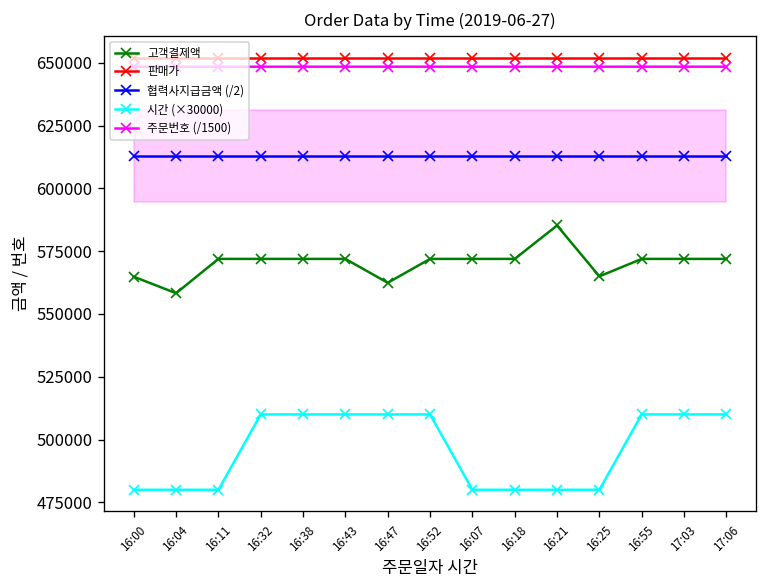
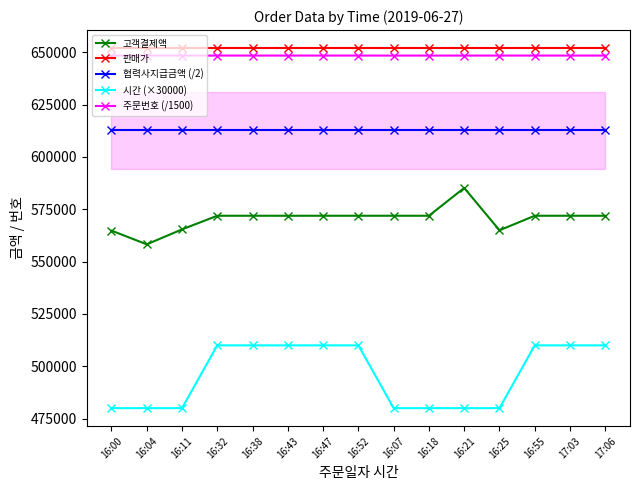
  {
    "고객결제액": {
      "16:00": 565000,
      "16:04": 558000,
-     "16:11": 572000,
+     "16:11": 565000,
      "16:32": 572000,
      "16:38": 572000,
      "16:43": 572000,
-     "16:47": 562000,
+     "16:47": 572000,
      "16:52": 572000,
      "16:07": 572000,
      "16:18": 572000,
      "16:21": 585000,
      "16:25": 565000,
      "16:55": 572000,
      "17:03": 572000,
      "17:06": 572000
    },
    "판매가": {
      "16:32": 652000,
      "16:38": 652000,
      "16:43": 652000,
      "16:47": 652000,
      "16:52": 652000,
      "16:07": 652000,
      "16:18": 652000,
      "16:21": 652000,
      "16:25": 652000,
      "16:55": 652000,
      "17:03": 652000,
      "17:06": 652000
    },
    "협력사지급금액 (/2)": {
      "16:00": 613000,
      "16:04": 613000,
      "16:11": 613000,
      "16:32": 613000,
      "16:38": 613000,
      "16:43": 613000,
      "16:47": 613000,
      "16:52": 613000,
      "16:07": 613000,
      "16:18": 613000,
      "16:21": 613000,
      "16:25": 613000,
      "16:55": 613000,
      "17:03": 613000,
      "17:06": 613000
    },
    "시간 (×30000)": {
      "16:00": 480000,
      "16:04": 480000,
      "16:11": 480000,
      "16:32": 510000,
      "16:38": 510000,
      "16:43": 510000,
      "16:47": 510000,
      "16:52": 510000,
      "16:07": 480000,
      "16:18": 480000,
      "16:21": 480000,
      "16:25": 480000,
      "16:55": 510000,
      "17:03": 510000,
      "17:06": 510000
    }
  }
